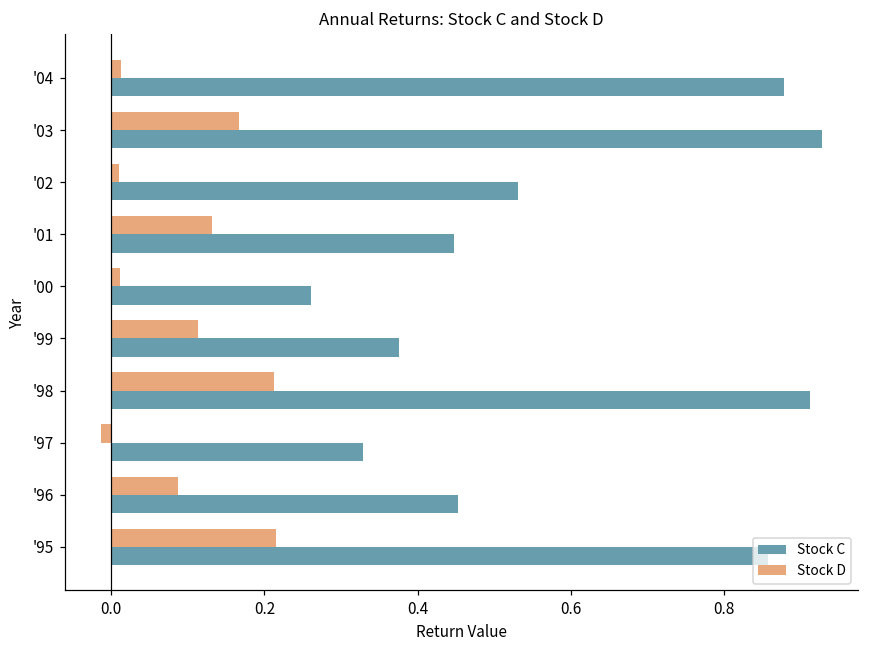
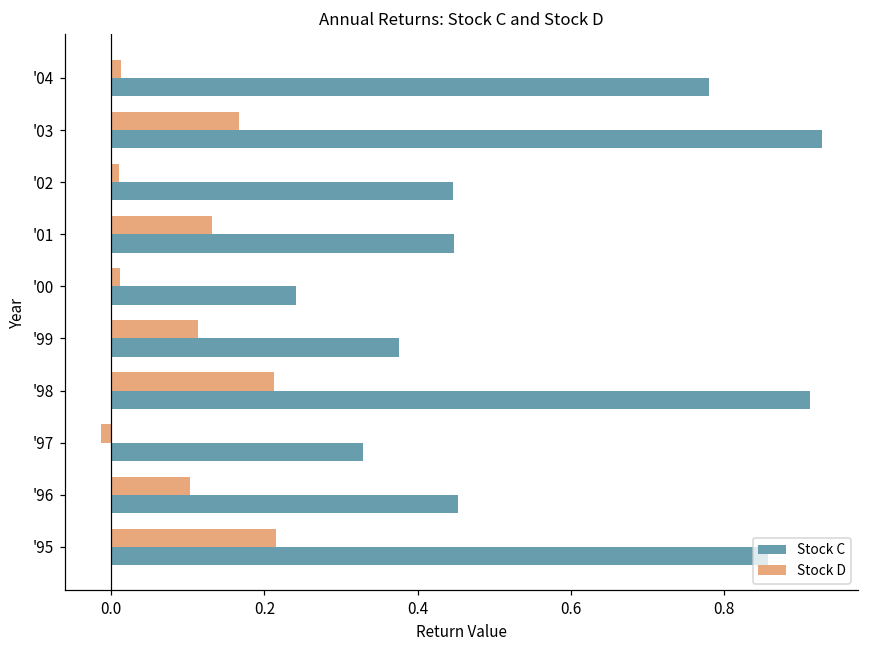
  {
    "Stock C": {
-     "'04": 0.88,
+     "'04": 0.78,
      "'03": 0.93,
-     "'02": 0.53,
+     "'02": 0.45,
      "'01": 0.45,
-     "'00": 0.26,
+     "'00": 0.24,
      "'99": 0.38,
      "'98": 0.91,
      "'97": 0.33,
      "'96": 0.45
    },
    "Stock D": {
      "'04": 0.01,
      "'03": 0.17,
      "'02": 0.01,
      "'01": 0.13,
      "'00": 0.01,
      "'99": 0.11,
      "'98": 0.21,
      "'97": -0.01,
-     "'96": 0.09,
+     "'96": 0.10,
      "'95": 0.22
    }
  }
